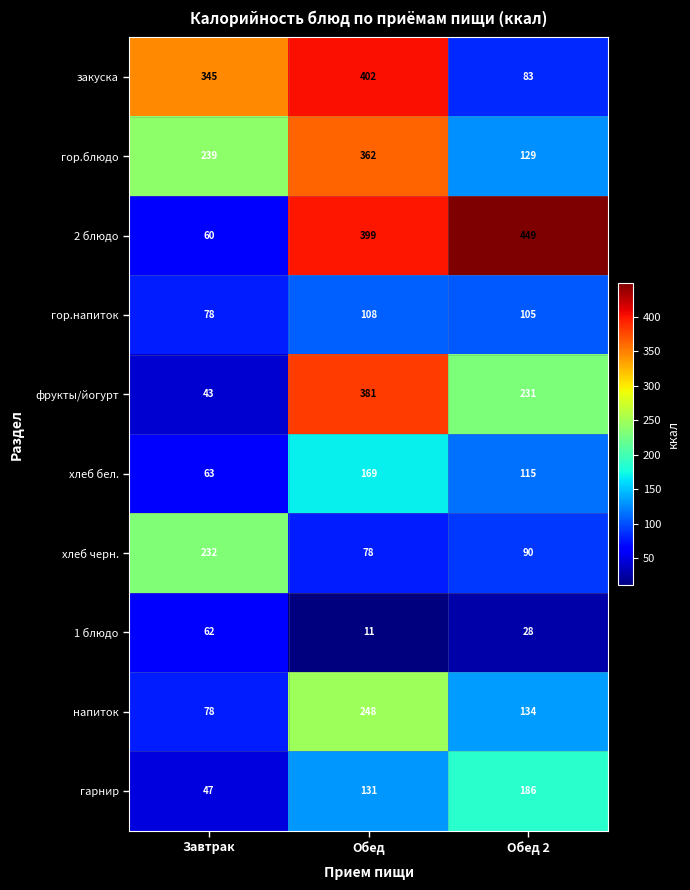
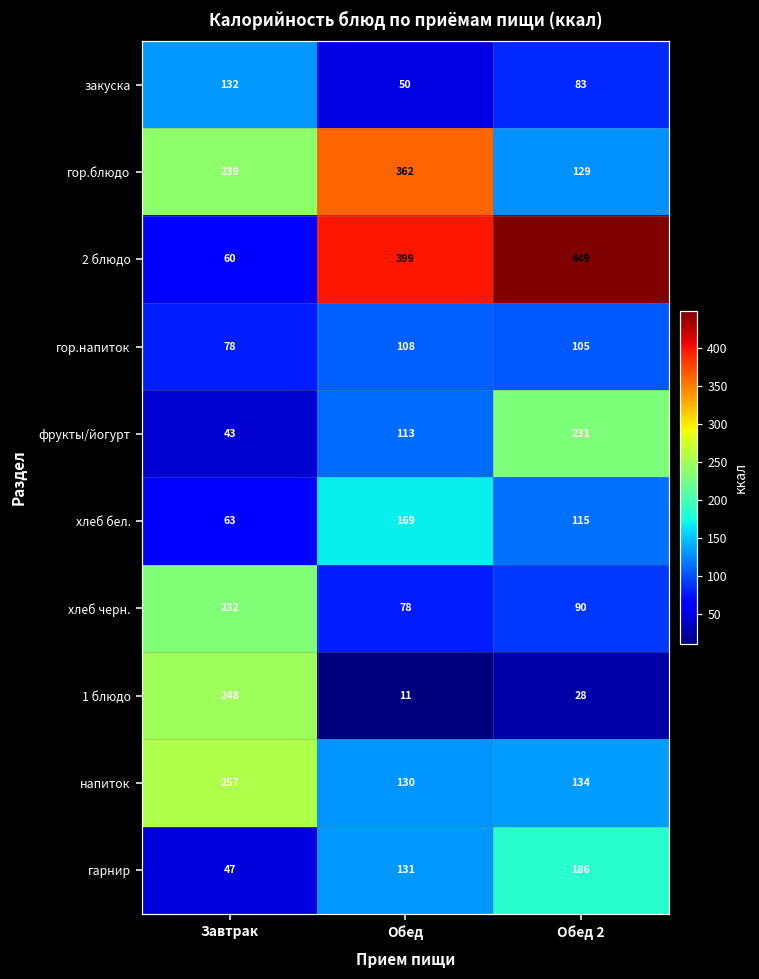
  {
    "закуска": {
-     "Завтрак": 345,
-     "Обед": 402,
+     "Завтрак": 132,
+     "Обед": 50,
      "Обед 2": 83
    },
    "гор.блюдо": {
      "Завтрак": 239,
      "Обед": 362,
      "Обед 2": 129
    },
    "2 блюдо": {
      "Завтрак": 60,
      "Обед": 399,
      "Обед 2": 449
    },
    "гор.напиток": {
      "Завтрак": 78,
      "Обед": 108,
      "Обед 2": 105
    },
    "фрукты/йогурт": {
      "Завтрак": 43,
-     "Обед": 381,
+     "Обед": 113,
      "Обед 2": 231
    },
    "хлеб бел.": {
      "Завтрак": 63,
      "Обед": 169,
      "Обед 2": 115
    },
    "хлеб черн.": {
      "Завтрак": 232,
      "Обед": 78,
      "Обед 2": 90
    },
    "1 блюдо": {
-     "Завтрак": 62,
+     "Завтрак": 248,
      "Обед": 11,
      "Обед 2": 28
    },
    "напиток": {
-     "Завтрак": 78,
-     "Обед": 248,
+     "Завтрак": 257,
+     "Обед": 130,
      "Обед 2": 134
    },
    "гарнир": {
      "Завтрак": 47,
      "Обед": 131,
      "Обед 2": 186
    }
  }
